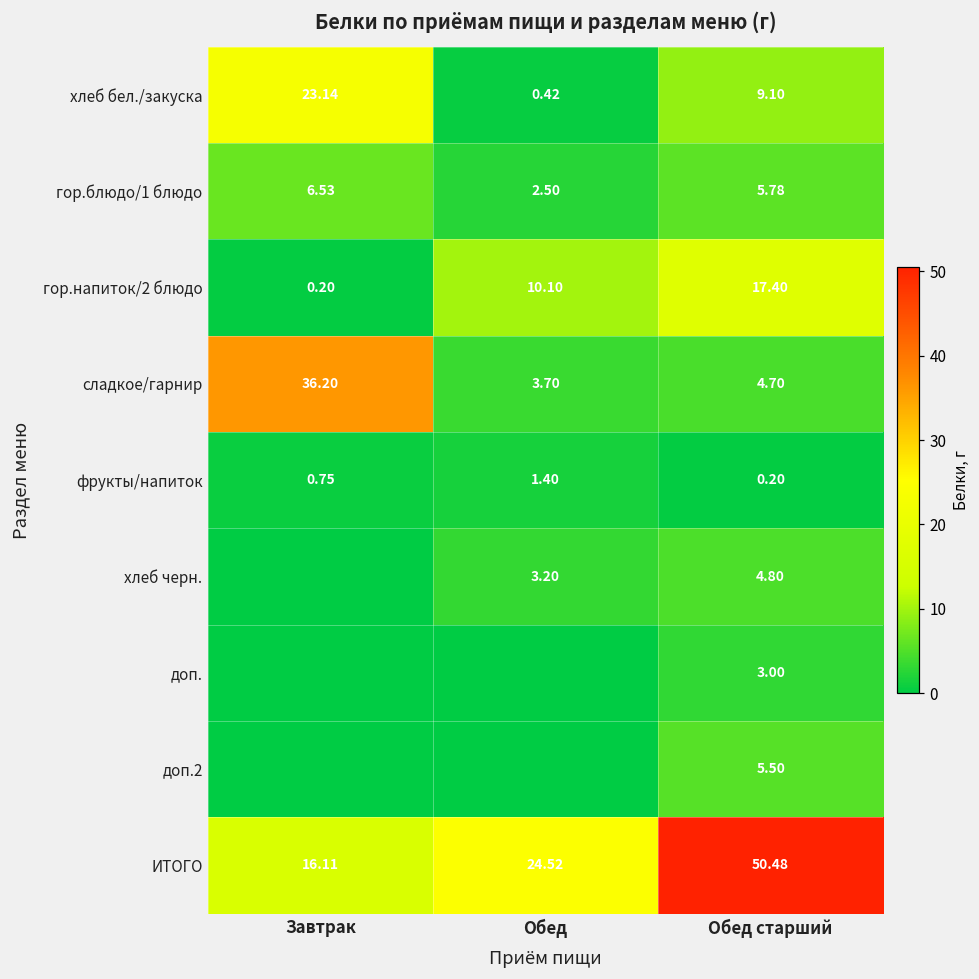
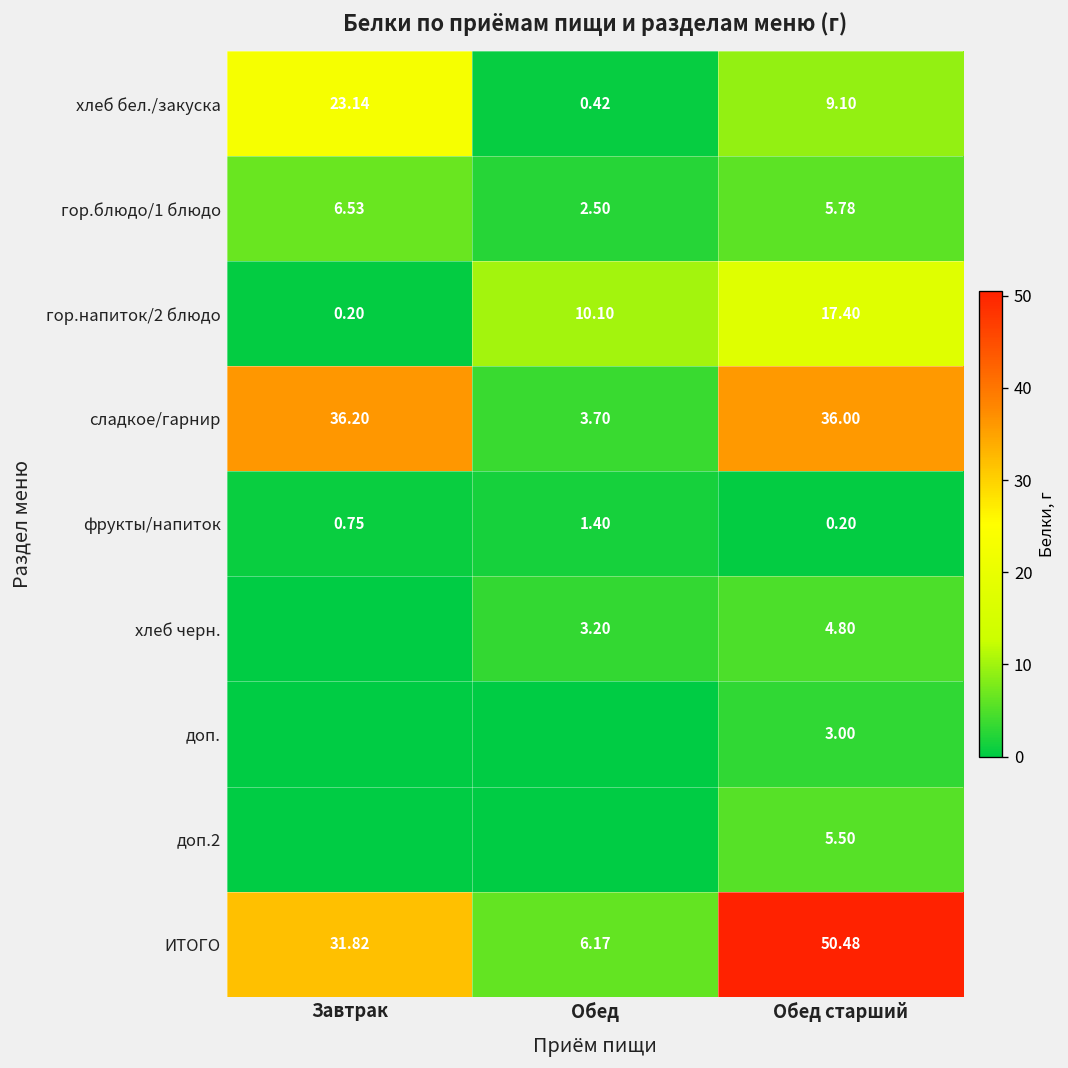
  {
    "хлеб бел./закуска": {
      "Завтрак": 23.14,
      "Обед": 0.42,
      "Обед старший": 9.10
    },
    "гор.блюдо/1 блюдо": {
      "Завтрак": 6.53,
      "Обед": 2.50,
      "Обед старший": 5.78
    },
    "гор.напиток/2 блюдо": {
      "Завтрак": 0.20,
      "Обед": 10.10,
      "Обед старший": 17.40
    },
    "сладкое/гарнир": {
      "Завтрак": 36.20,
      "Обед": 3.70,
-     "Обед старший": 4.70
+     "Обед старший": 36.00
    },
    "фрукты/напиток": {
      "Завтрак": 0.75,
      "Обед": 1.40,
      "Обед старший": 0.20
    },
    "хлеб черн.": {
      "Обед": 3.20,
      "Обед старший": 4.80
    },
    "доп.": {
      "Обед старший": 3.00
    },
    "доп.2": {
      "Обед старший": 5.50
    },
    "ИТОГО": {
-     "Завтрак": 16.11,
-     "Обед": 24.52,
+     "Завтрак": 31.82,
+     "Обед": 6.17,
      "Обед старший": 50.48
    }
  }
